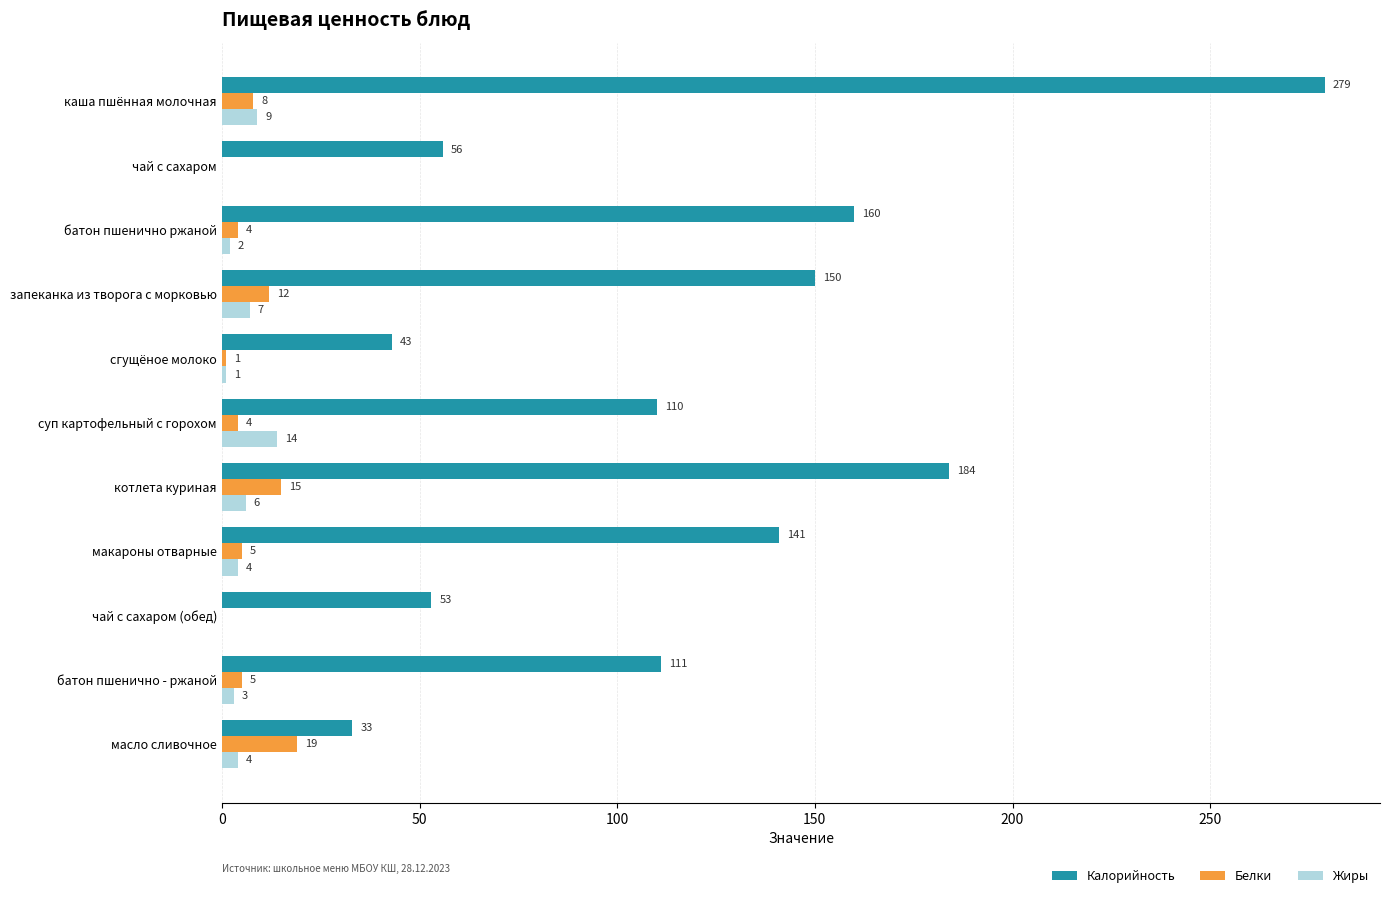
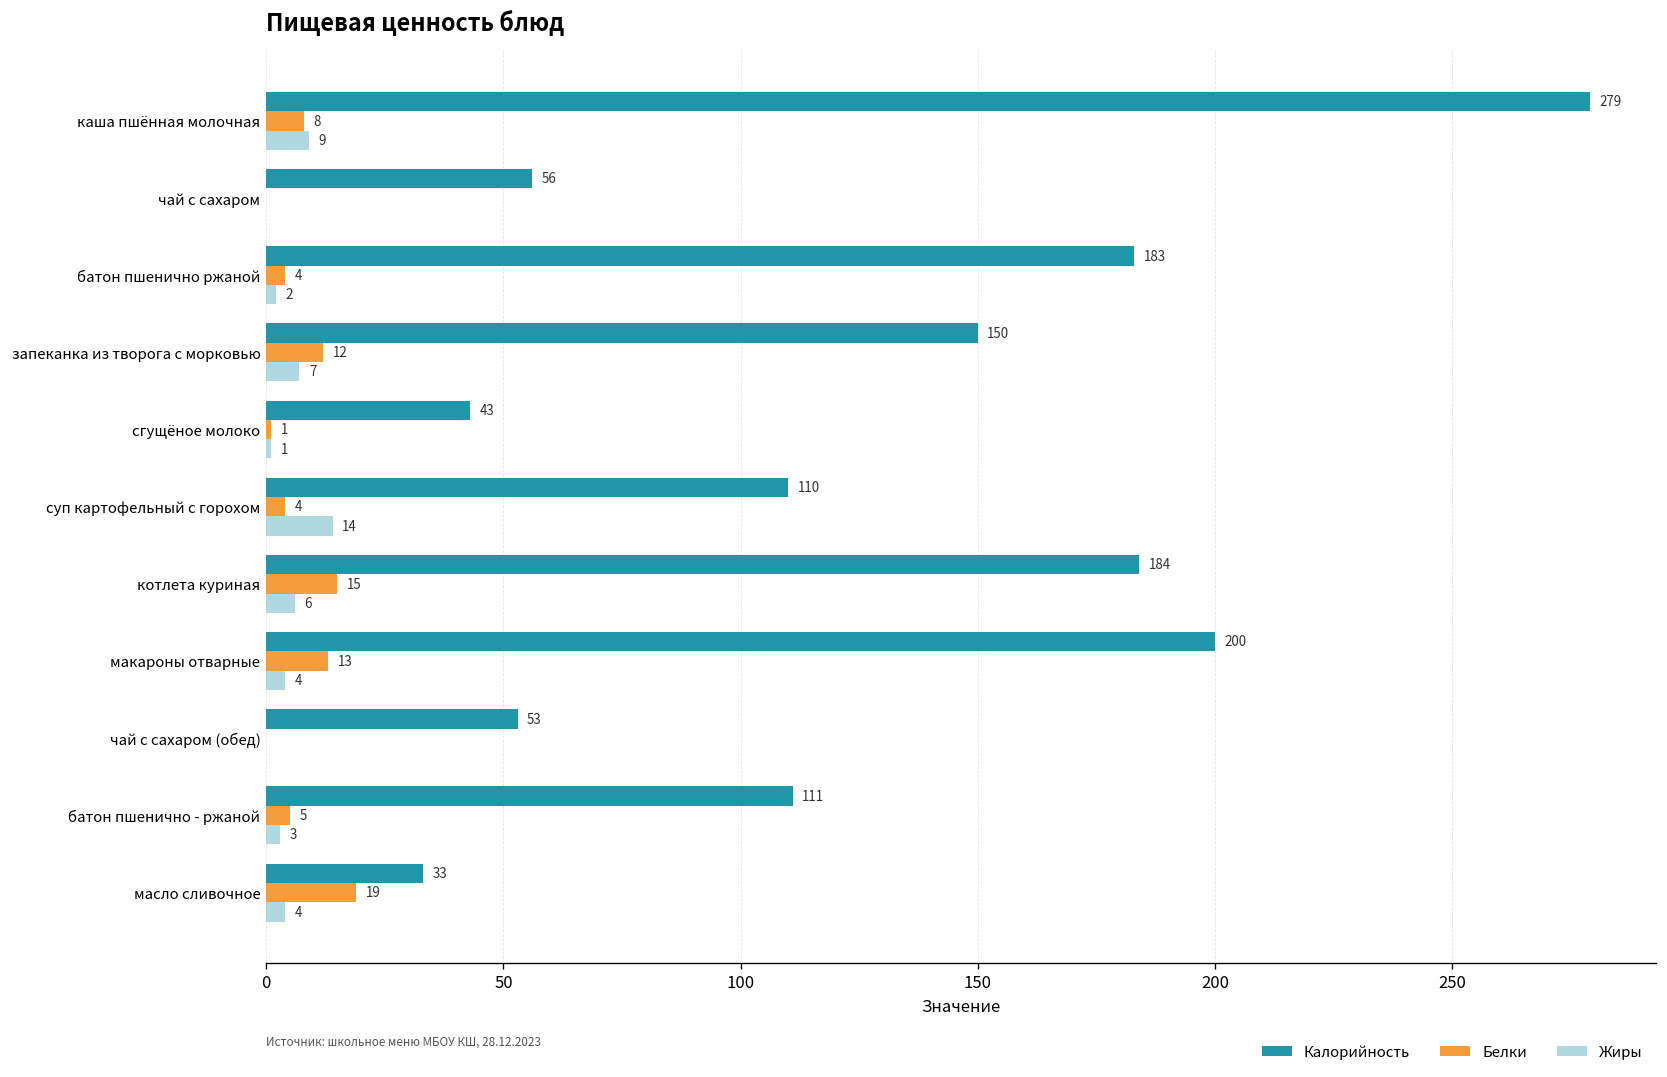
  {
    "Калорийность": {
      "каша пшённая молочная": 279,
      "чай с сахаром": 56,
-     "батон пшенично ржаной": 160,
+     "батон пшенично ржаной": 183,
      "запеканка из творога с морковью": 150,
      "сгущёное молоко": 43,
      "суп картофельный с горохом": 110,
      "котлета куриная": 184,
-     "макароны отварные": 141,
+     "макароны отварные": 200,
      "чай с сахаром (обед)": 53,
      "батон пшенично - ржаной": 111,
      "масло сливочное": 33
    },
    "Белки": {
      "каша пшённая молочная": 8,
      "батон пшенично ржаной": 4,
      "запеканка из творога с морковью": 12,
      "сгущёное молоко": 1,
      "суп картофельный с горохом": 4,
      "котлета куриная": 15,
-     "макароны отварные": 5,
+     "макароны отварные": 13,
      "батон пшенично - ржаной": 5,
      "масло сливочное": 19
    },
    "Жиры": {
      "каша пшённая молочная": 9,
      "батон пшенично ржаной": 2,
      "запеканка из творога с морковью": 7,
      "сгущёное молоко": 1,
      "суп картофельный с горохом": 14,
      "котлета куриная": 6,
      "макароны отварные": 4,
      "батон пшенично - ржаной": 3,
      "масло сливочное": 4
    }
  }
